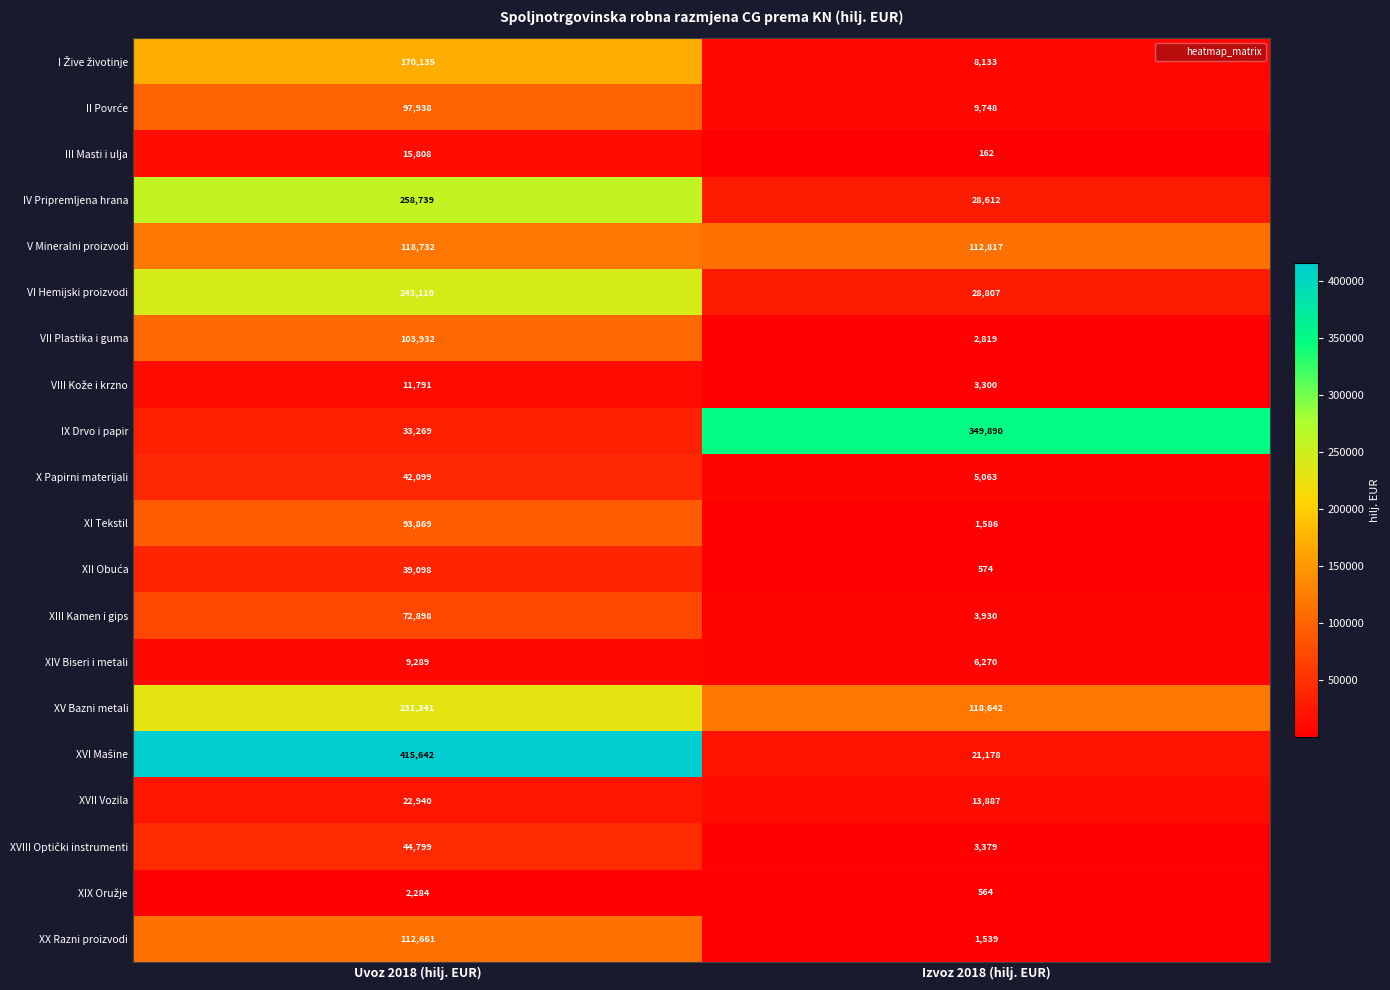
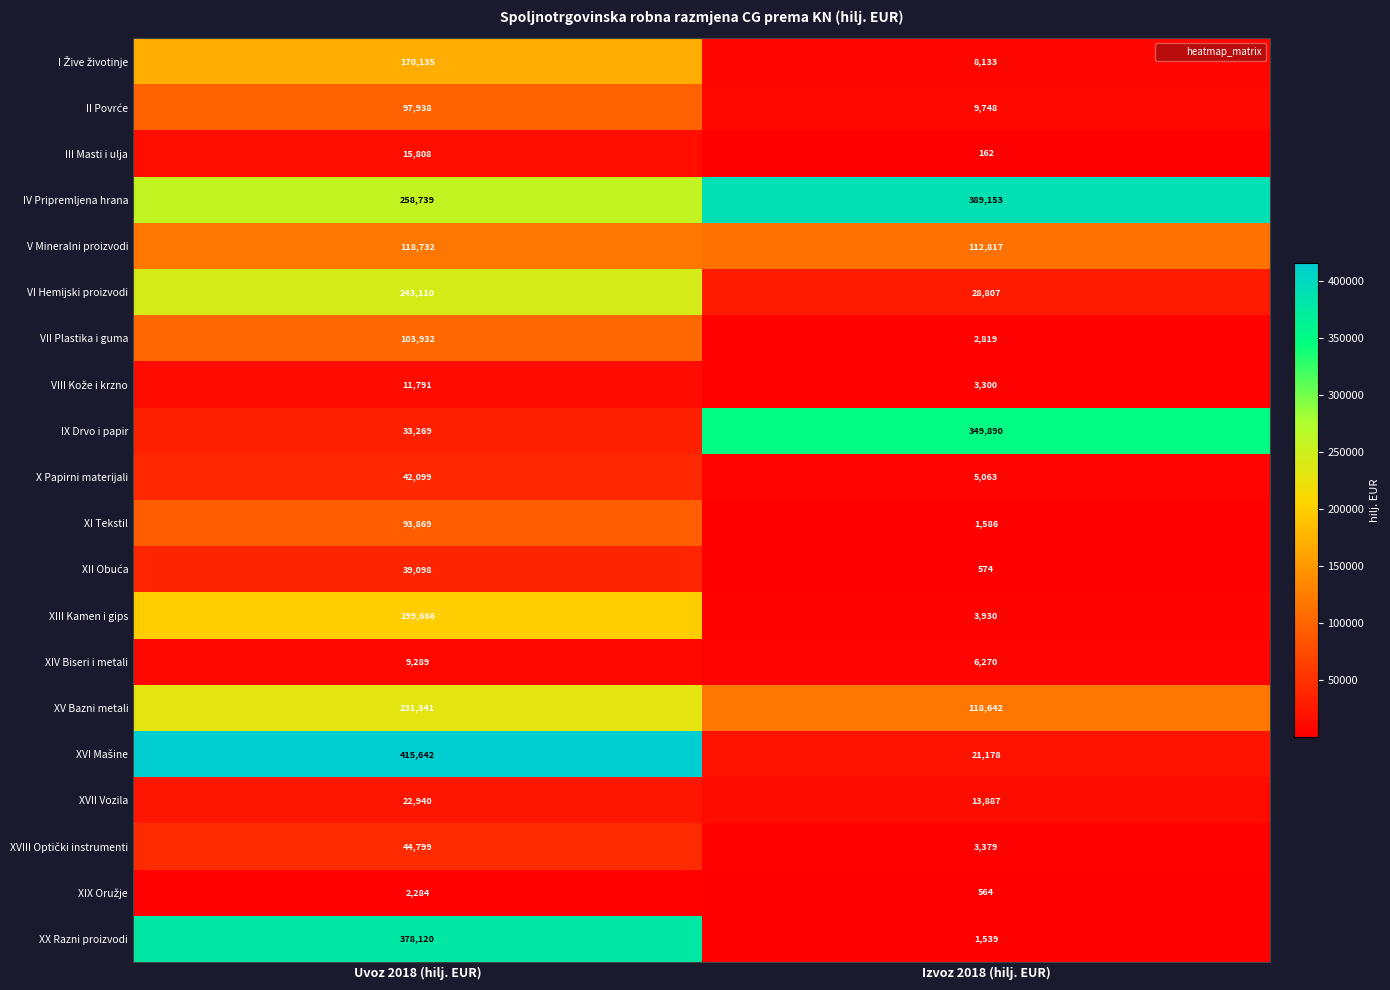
  {
    "I Žive životinje": {
      "Uvoz 2018 (hilj. EUR)": "170,135",
      "Izvoz 2018 (hilj. EUR)": "8,133"
    },
    "II Povrće": {
      "Uvoz 2018 (hilj. EUR)": "97,938",
      "Izvoz 2018 (hilj. EUR)": "9,748"
    },
    "III Masti i ulja": {
      "Uvoz 2018 (hilj. EUR)": "15,808",
      "Izvoz 2018 (hilj. EUR)": "162"
    },
    "IV Pripremljena hrana": {
      "Uvoz 2018 (hilj. EUR)": "258,739",
-     "Izvoz 2018 (hilj. EUR)": "28,612"
+     "Izvoz 2018 (hilj. EUR)": "389,153"
    },
    "V Mineralni proizvodi": {
      "Uvoz 2018 (hilj. EUR)": "118,732",
      "Izvoz 2018 (hilj. EUR)": "112,817"
    },
    "VI Hemijski proizvodi": {
      "Uvoz 2018 (hilj. EUR)": "243,110",
      "Izvoz 2018 (hilj. EUR)": "28,807"
    },
    "VII Plastika i guma": {
      "Uvoz 2018 (hilj. EUR)": "103,932",
      "Izvoz 2018 (hilj. EUR)": "2,819"
    },
    "VIII Kože i krzno": {
      "Uvoz 2018 (hilj. EUR)": "11,791",
      "Izvoz 2018 (hilj. EUR)": "3,300"
    },
    "IX Drvo i papir": {
      "Uvoz 2018 (hilj. EUR)": "33,269",
      "Izvoz 2018 (hilj. EUR)": "349,890"
    },
    "X Papirni materijali": {
      "Uvoz 2018 (hilj. EUR)": "42,099",
      "Izvoz 2018 (hilj. EUR)": "5,063"
    },
    "XI Tekstil": {
      "Uvoz 2018 (hilj. EUR)": "93,869",
      "Izvoz 2018 (hilj. EUR)": "1,586"
    },
    "XII Obuća": {
      "Uvoz 2018 (hilj. EUR)": "39,098",
      "Izvoz 2018 (hilj. EUR)": "574"
    },
    "XIII Kamen i gips": {
-     "Uvoz 2018 (hilj. EUR)": "72,898",
+     "Uvoz 2018 (hilj. EUR)": "199,666",
      "Izvoz 2018 (hilj. EUR)": "3,930"
    },
    "XIV Biseri i metali": {
      "Uvoz 2018 (hilj. EUR)": "9,289",
      "Izvoz 2018 (hilj. EUR)": "6,270"
    },
    "XV Bazni metali": {
      "Uvoz 2018 (hilj. EUR)": "231,341",
      "Izvoz 2018 (hilj. EUR)": "118,642"
    },
    "XVI Mašine": {
      "Uvoz 2018 (hilj. EUR)": "415,642",
      "Izvoz 2018 (hilj. EUR)": "21,178"
    },
    "XVII Vozila": {
      "Uvoz 2018 (hilj. EUR)": "22,940",
      "Izvoz 2018 (hilj. EUR)": "13,887"
    },
    "XVIII Optički instrumenti": {
      "Uvoz 2018 (hilj. EUR)": "44,799",
      "Izvoz 2018 (hilj. EUR)": "3,379"
    },
    "XIX Oružje": {
      "Uvoz 2018 (hilj. EUR)": "2,284",
      "Izvoz 2018 (hilj. EUR)": "564"
    },
    "XX Razni proizvodi": {
-     "Uvoz 2018 (hilj. EUR)": "112,661",
+     "Uvoz 2018 (hilj. EUR)": "378,120",
      "Izvoz 2018 (hilj. EUR)": "1,539"
    }
  }
